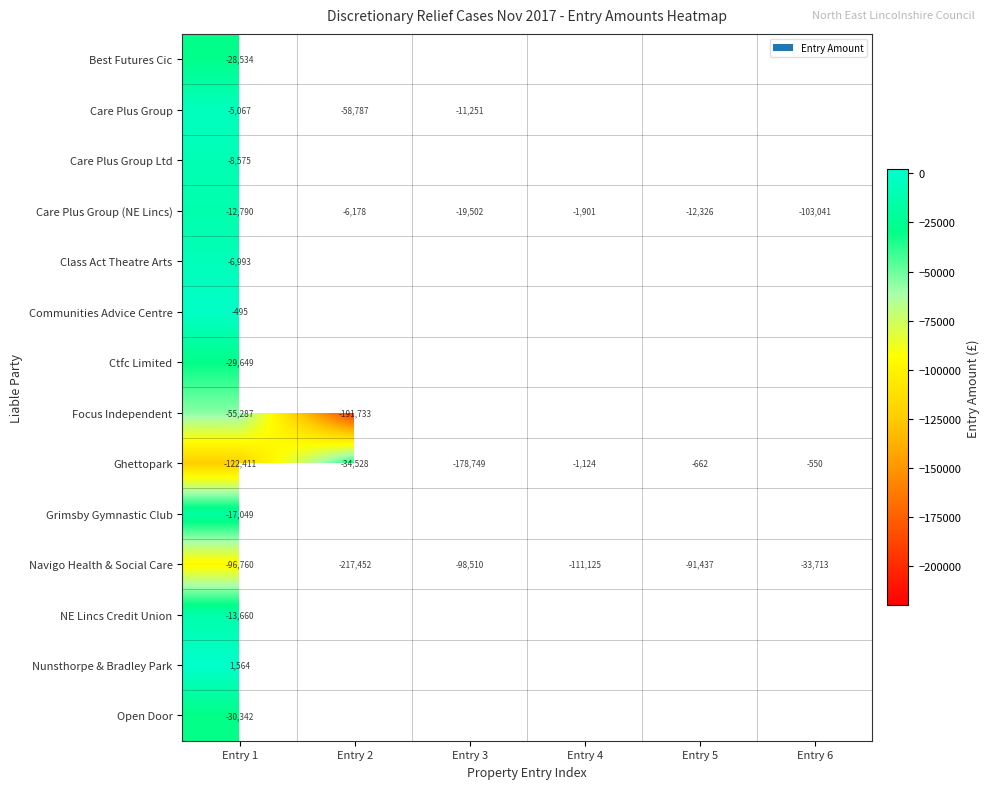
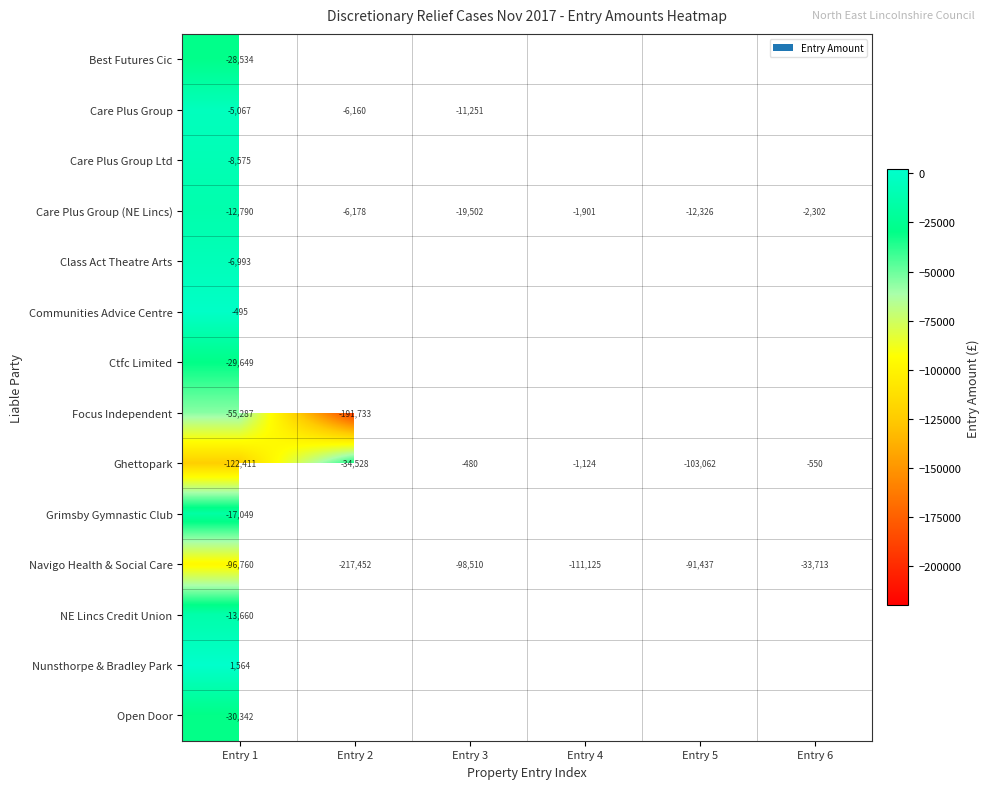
  {
    "Best Futures Cic": {
      "Entry 1": "-28,534"
    },
    "Care Plus Group": {
      "Entry 1": "-5,067",
-     "Entry 2": "-58,787",
+     "Entry 2": "-6,160",
      "Entry 3": "-11,251"
    },
    "Care Plus Group Ltd": {
      "Entry 1": "-8,575"
    },
    "Care Plus Group (NE Lincs)": {
      "Entry 1": "-12,790",
      "Entry 2": "-6,178",
      "Entry 3": "-19,502",
      "Entry 4": "-1,901",
      "Entry 5": "-12,326",
-     "Entry 6": "-103,041"
+     "Entry 6": "-2,302"
    },
    "Class Act Theatre Arts": {
      "Entry 1": "-6,993"
    },
    "Communities Advice Centre": {
      "Entry 1": "-495"
    },
    "Ctfc Limited": {
      "Entry 1": "-29,649"
    },
    "Focus Independent": {
      "Entry 1": "-55,287",
      "Entry 2": "-191,733"
    },
    "Ghettopark": {
      "Entry 1": "-122,411",
      "Entry 2": "-34,528",
-     "Entry 3": "-178,749",
+     "Entry 3": "-480",
      "Entry 4": "-1,124",
-     "Entry 5": "-662",
+     "Entry 5": "-103,062",
      "Entry 6": "-550"
    },
    "Grimsby Gymnastic Club": {
      "Entry 1": "-17,049"
    },
    "Navigo Health & Social Care": {
      "Entry 1": "-96,760",
      "Entry 2": "-217,452",
      "Entry 3": "-98,510",
      "Entry 4": "-111,125",
      "Entry 5": "-91,437",
      "Entry 6": "-33,713"
    },
    "NE Lincs Credit Union": {
      "Entry 1": "-13,660"
    },
    "Nunsthorpe & Bradley Park": {
      "Entry 1": "1,564"
    },
    "Open Door": {
      "Entry 1": "-30,342"
    }
  }
